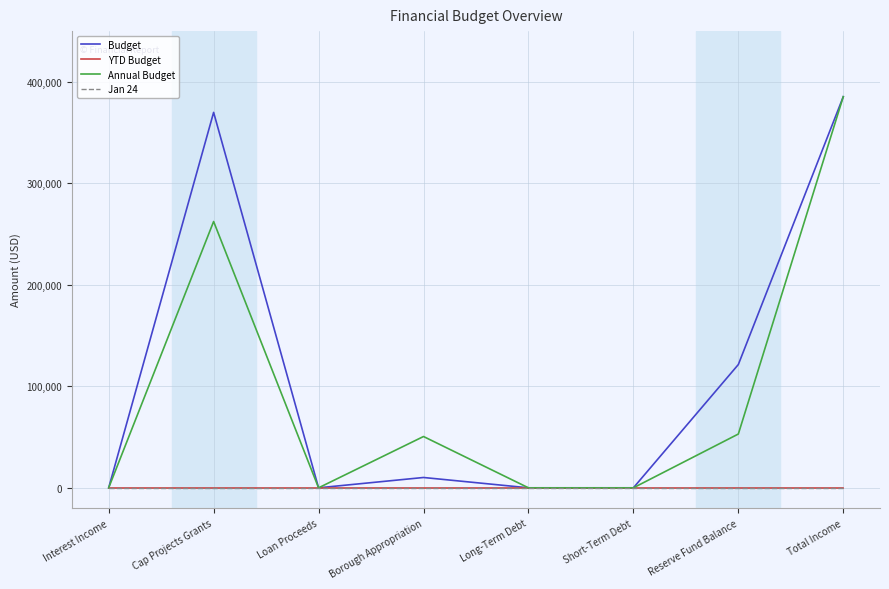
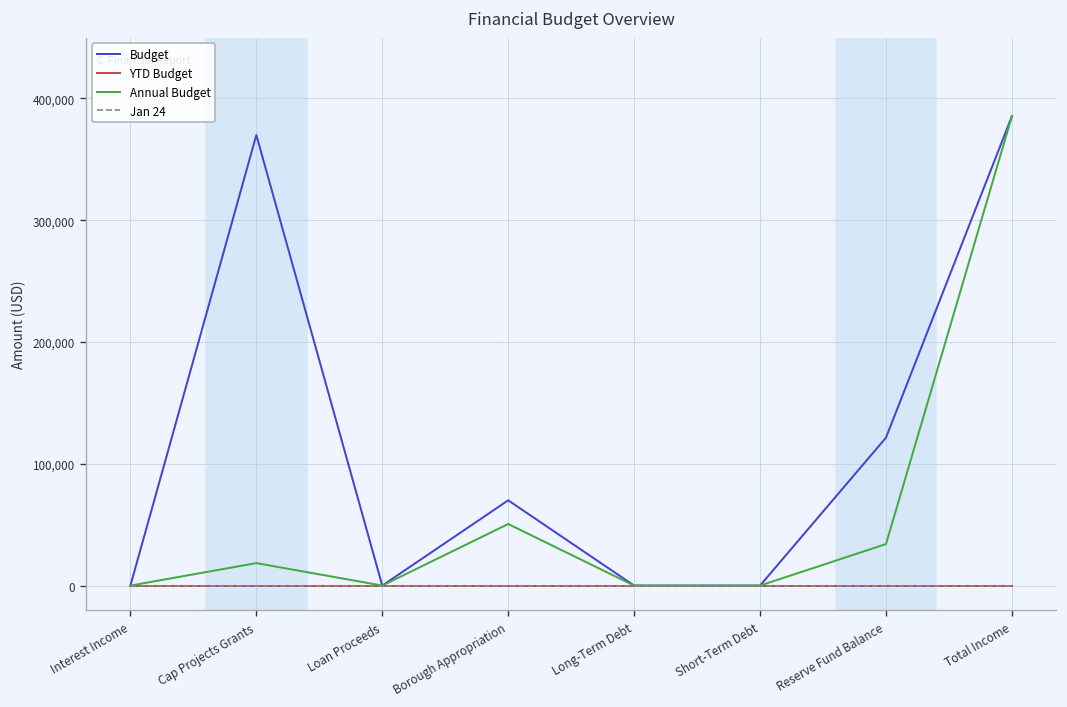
  {
    "Budget": {
      "Cap Projects Grants": "370,000",
-     "Borough Appropriation": "10,000",
+     "Borough Appropriation": "70,000",
      "Reserve Fund Balance": "121,000"
    },
    "Jan 24": {
      "Cap Projects Grants": "0",
      "Borough Appropriation": "0",
      "Reserve Fund Balance": "0",
      "Total Income": "0"
    },
    "Annual Budget": {
-     "Cap Projects Grants": "262,000",
+     "Cap Projects Grants": "18,000",
      "Borough Appropriation": "51,000",
-     "Reserve Fund Balance": "53,000"
+     "Reserve Fund Balance": "34,000"
    }
  }
